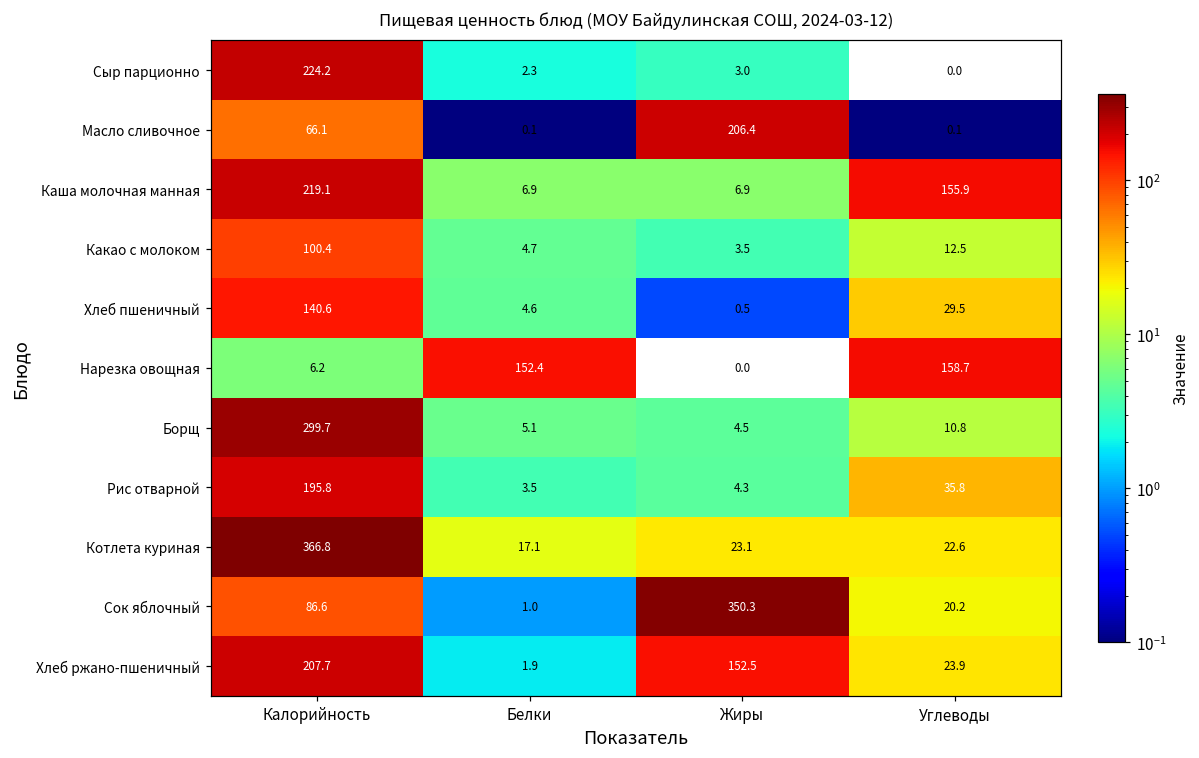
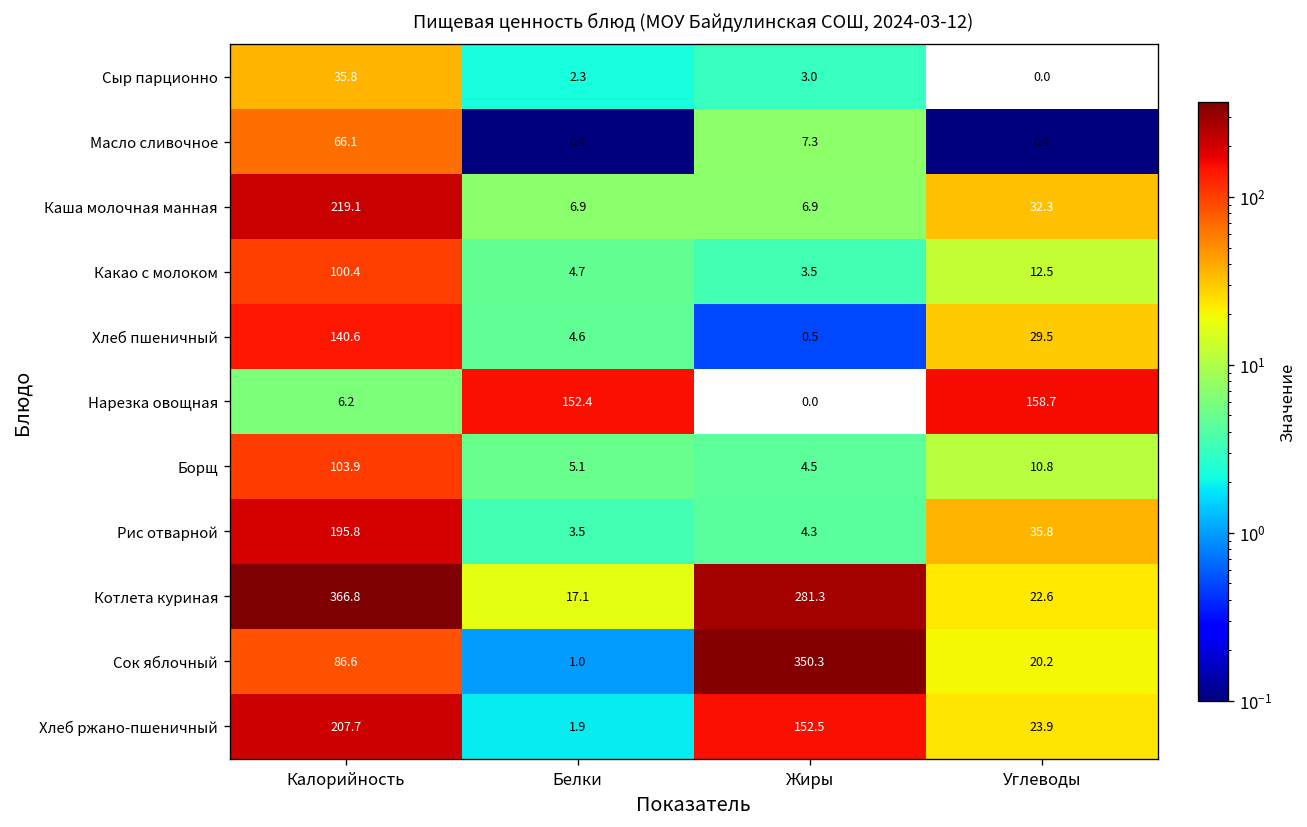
  {
    "Сыр парционно": {
-     "Калорийность": 224.2,
+     "Калорийность": 35.8,
      "Белки": 2.3,
      "Жиры": 3.0,
      "Углеводы": 0.0
    },
    "Масло сливочное": {
      "Калорийность": 66.1,
      "Белки": 0.1,
-     "Жиры": 206.4,
+     "Жиры": 7.3,
      "Углеводы": 0.1
    },
    "Каша молочная манная": {
      "Калорийность": 219.1,
      "Белки": 6.9,
      "Жиры": 6.9,
-     "Углеводы": 155.9
+     "Углеводы": 32.3
    },
    "Какао с молоком": {
      "Калорийность": 100.4,
      "Белки": 4.7,
      "Жиры": 3.5,
      "Углеводы": 12.5
    },
    "Хлеб пшеничный": {
      "Калорийность": 140.6,
      "Белки": 4.6,
      "Жиры": 0.5,
      "Углеводы": 29.5
    },
    "Нарезка овощная": {
      "Калорийность": 6.2,
      "Белки": 152.4,
      "Жиры": 0.0,
      "Углеводы": 158.7
    },
    "Борщ": {
-     "Калорийность": 299.7,
+     "Калорийность": 103.9,
      "Белки": 5.1,
      "Жиры": 4.5,
      "Углеводы": 10.8
    },
    "Рис отварной": {
      "Калорийность": 195.8,
      "Белки": 3.5,
      "Жиры": 4.3,
      "Углеводы": 35.8
    },
    "Котлета куриная": {
      "Калорийность": 366.8,
      "Белки": 17.1,
-     "Жиры": 23.1,
+     "Жиры": 281.3,
      "Углеводы": 22.6
    },
    "Сок яблочный": {
      "Калорийность": 86.6,
      "Белки": 1.0,
      "Жиры": 350.3,
      "Углеводы": 20.2
    },
    "Хлеб ржано-пшеничный": {
      "Калорийность": 207.7,
      "Белки": 1.9,
      "Жиры": 152.5,
      "Углеводы": 23.9
    }
  }
